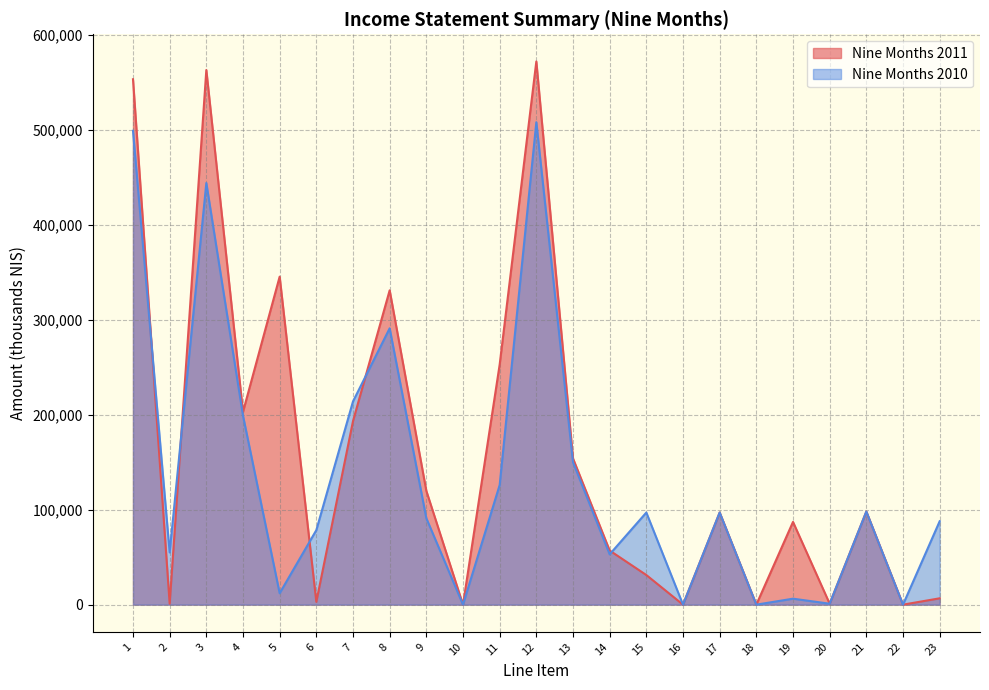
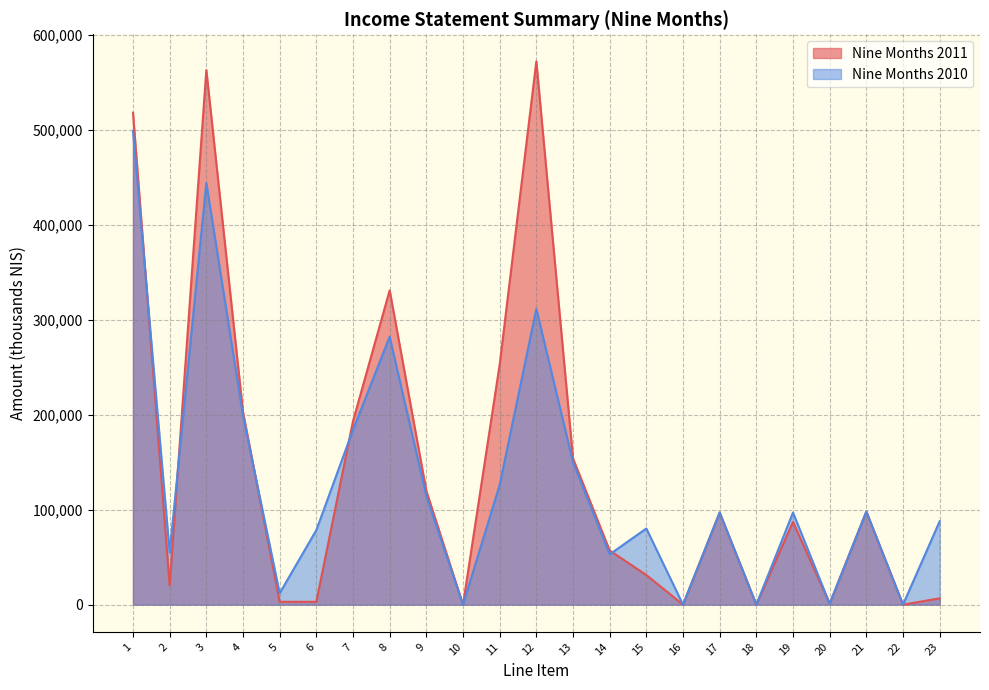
  {
    "Nine Months 2011": {
-     "1": "550,000",
-     "2": "0",
+     "1": "520,000",
+     "2": "20,000",
      "3": "560,000",
      "4": "200,000",
-     "5": "350,000",
+     "5": "0",
      "6": "0",
      "7": "190,000",
      "8": "330,000",
      "9": "120,000",
      "11": "250,000",
      "12": "570,000",
      "13": "150,000",
      "14": "60,000",
      "15": "30,000",
      "19": "90,000",
      "23": "10,000"
    },
    "Nine Months 2010": {
      "1": "500,000",
      "2": "60,000",
      "3": "440,000",
      "4": "200,000",
      "5": "10,000",
      "6": "80,000",
-     "7": "210,000",
-     "8": "290,000",
-     "9": "90,000",
+     "7": "180,000",
+     "8": "280,000",
+     "9": "110,000",
      "11": "130,000",
-     "12": "510,000",
+     "12": "310,000",
      "13": "150,000",
      "14": "50,000",
-     "15": "100,000",
-     "19": "10,000",
+     "15": "80,000",
+     "19": "100,000",
      "23": "90,000"
    }
  }
